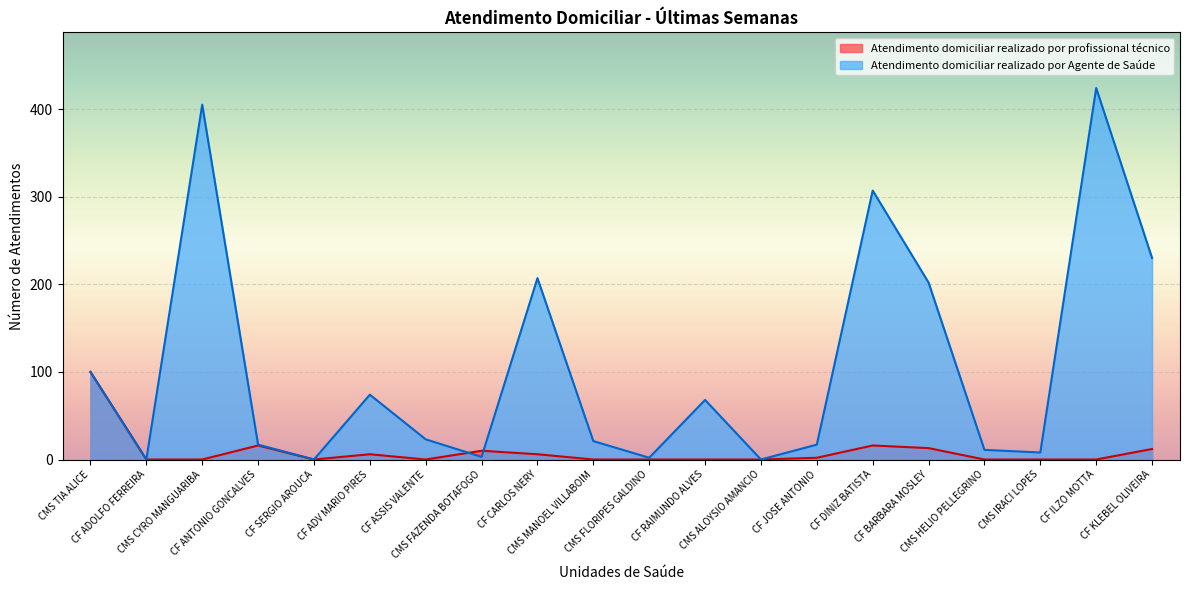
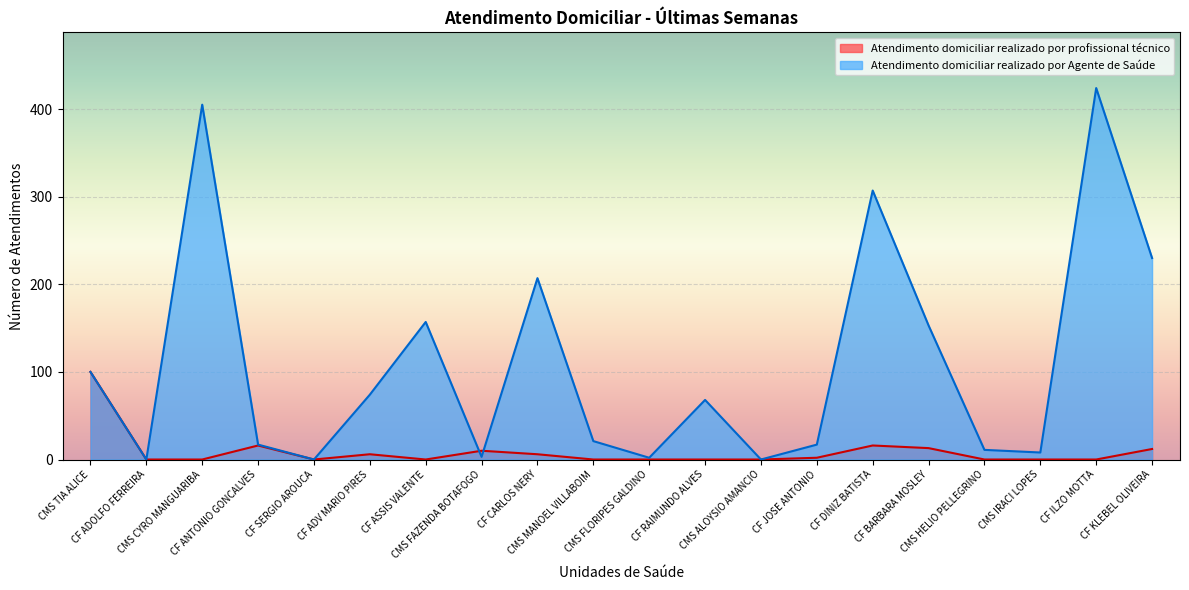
  {
    "Atendimento domiciliar realizado por profissional técnico": {
      "CMS CYRO MANGUARIBA": 0,
      "CF ADV MARIO PIRES": 10,
      "CF ASSIS VALENTE": 0,
      "CMS FAZENDA BOTAFOGO": 10,
      "CF CARLOS NERY": 10,
      "CMS MANOEL VILLABOIM": 0,
      "CF RAIMUNDO ALVES": 0,
      "CF JOSE ANTONIO": 0,
      "CF DINIZ BATISTA": 20,
      "CF BARBARA MOSLEY": 10,
      "CMS HELIO PELLEGRINO": 0,
      "CMS IRACI LOPES": 0,
      "CF ILZO MOTTA": 0,
      "CF KLEBEL OLIVEIRA": 10
    },
    "Atendimento domiciliar realizado por Agente de Saúde": {
      "CMS CYRO MANGUARIBA": 410,
      "CF ADV MARIO PIRES": 70,
-     "CF ASSIS VALENTE": 20,
+     "CF ASSIS VALENTE": 160,
      "CMS FAZENDA BOTAFOGO": 0,
      "CF CARLOS NERY": 210,
      "CMS MANOEL VILLABOIM": 20,
      "CF RAIMUNDO ALVES": 70,
      "CF JOSE ANTONIO": 20,
      "CF DINIZ BATISTA": 310,
-     "CF BARBARA MOSLEY": 200,
+     "CF BARBARA MOSLEY": 150,
      "CMS HELIO PELLEGRINO": 10,
      "CMS IRACI LOPES": 10,
      "CF ILZO MOTTA": 420,
      "CF KLEBEL OLIVEIRA": 230
    }
  }
